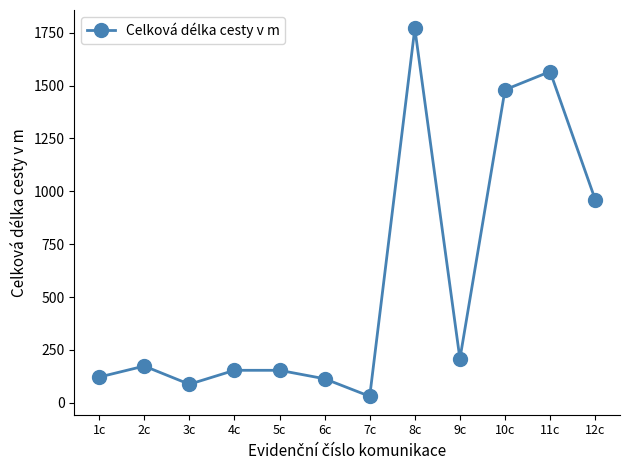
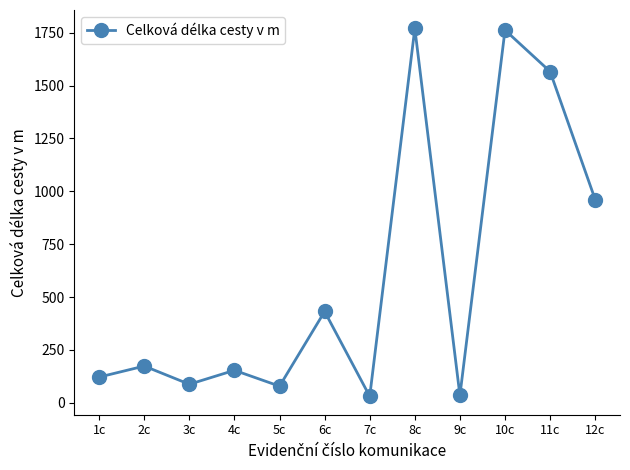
  {
    "1c": 120,
    "2c": 170,
    "3c": 90,
    "4c": 150,
-   "5c": 150,
-   "6c": 110,
+   "5c": 80,
+   "6c": 430,
    "7c": 30,
    "8c": 1770,
-   "9c": 210,
-   "10c": 1480,
+   "9c": 40,
+   "10c": 1760,
    "11c": 1570,
    "12c": 960
  }
